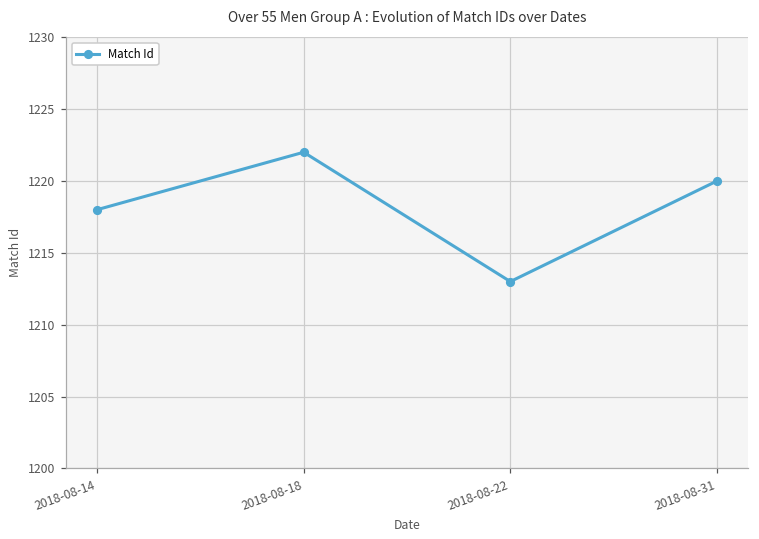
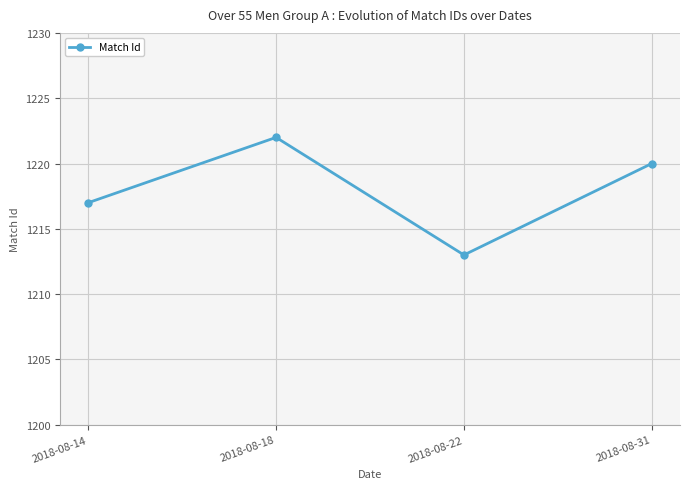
  {
-   "2018-08-14": 1218,
+   "2018-08-14": 1217,
    "2018-08-18": 1222,
    "2018-08-22": 1213,
    "2018-08-31": 1220
  }
